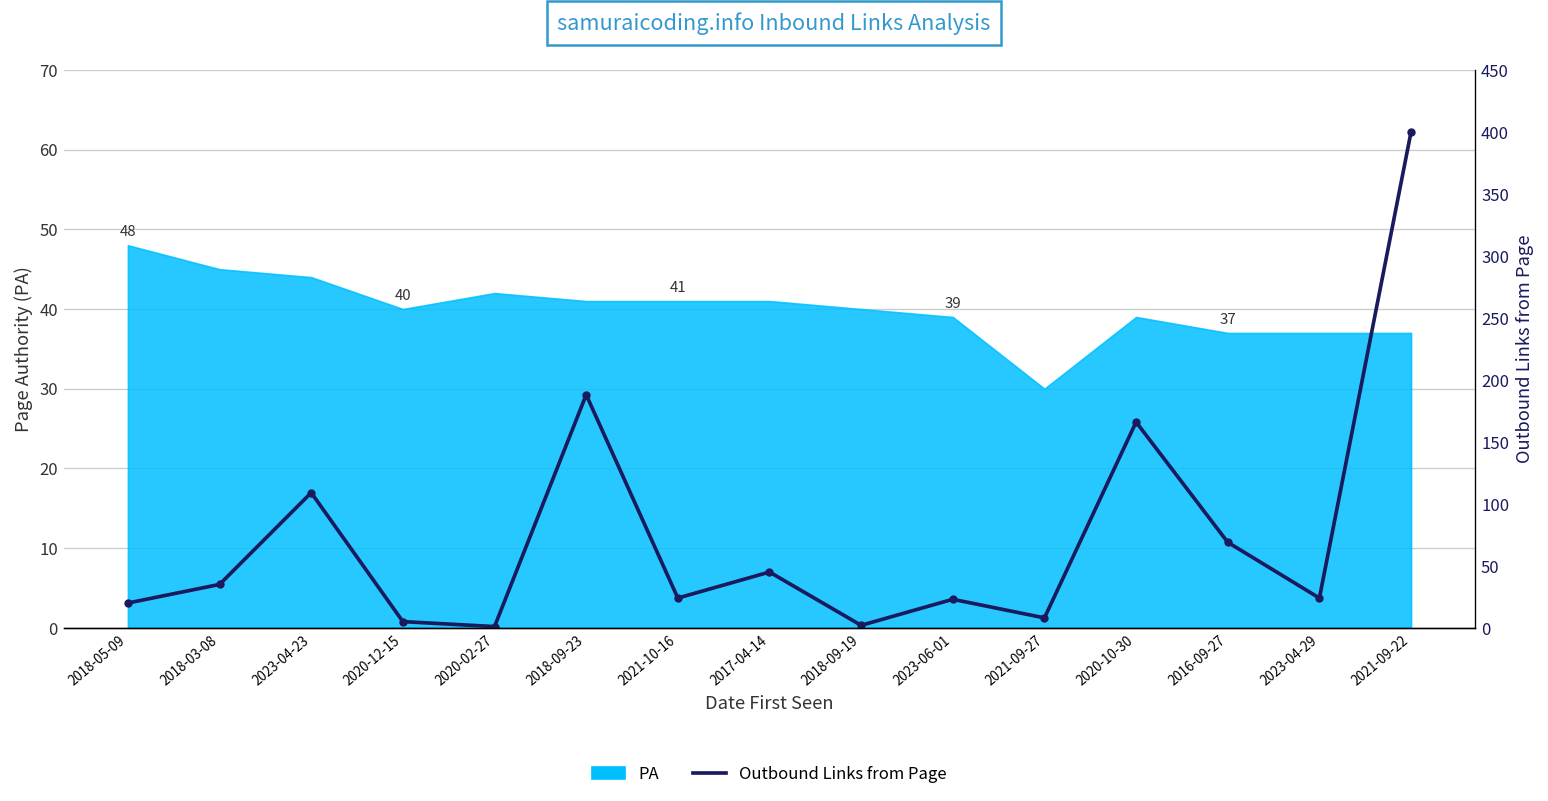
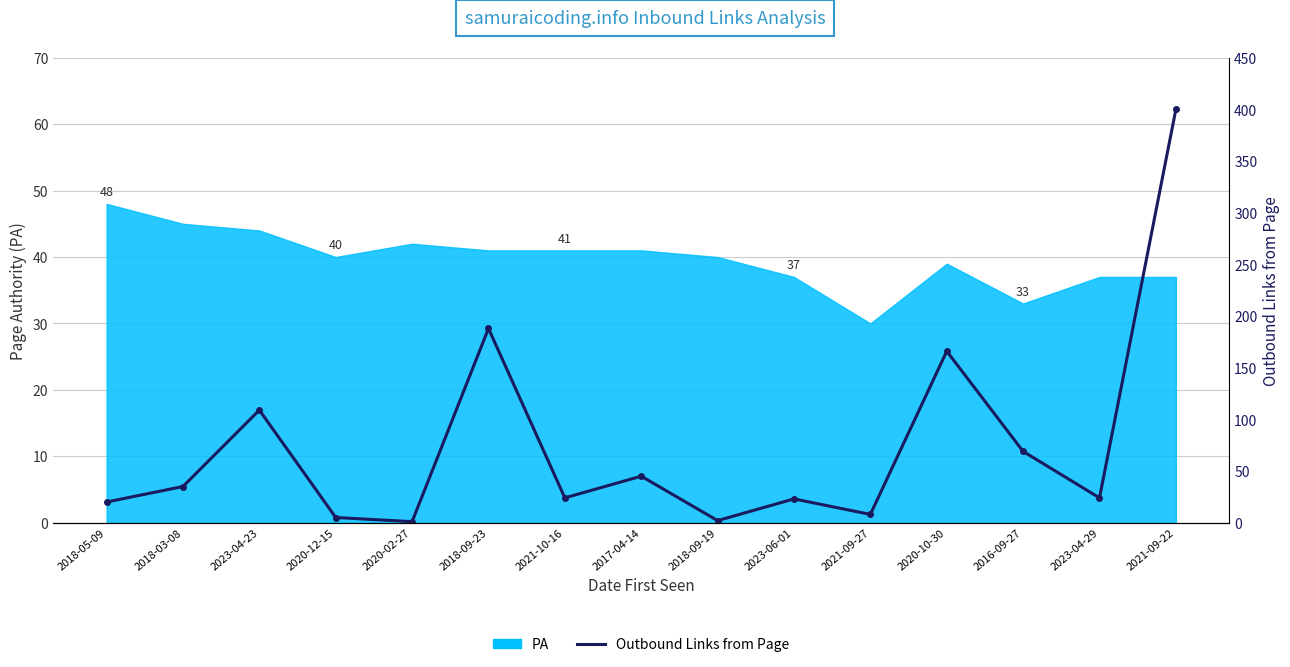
  {
    "PA": {
      "2018-05-09": 48,
      "2020-12-15": 40,
      "2021-10-16": 41,
-     "2023-06-01": 39,
-     "2016-09-27": 37
+     "2023-06-01": 37,
+     "2016-09-27": 33
    }
  }
